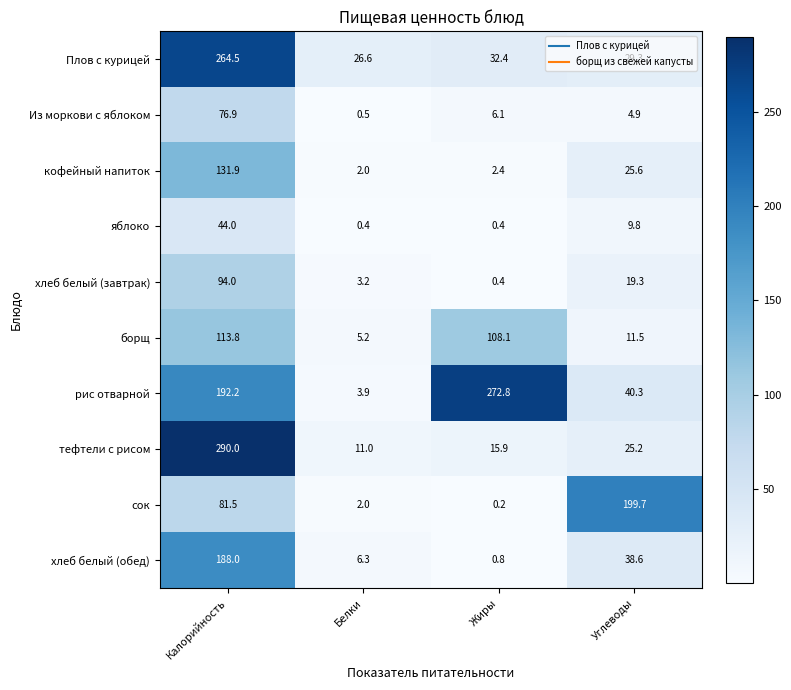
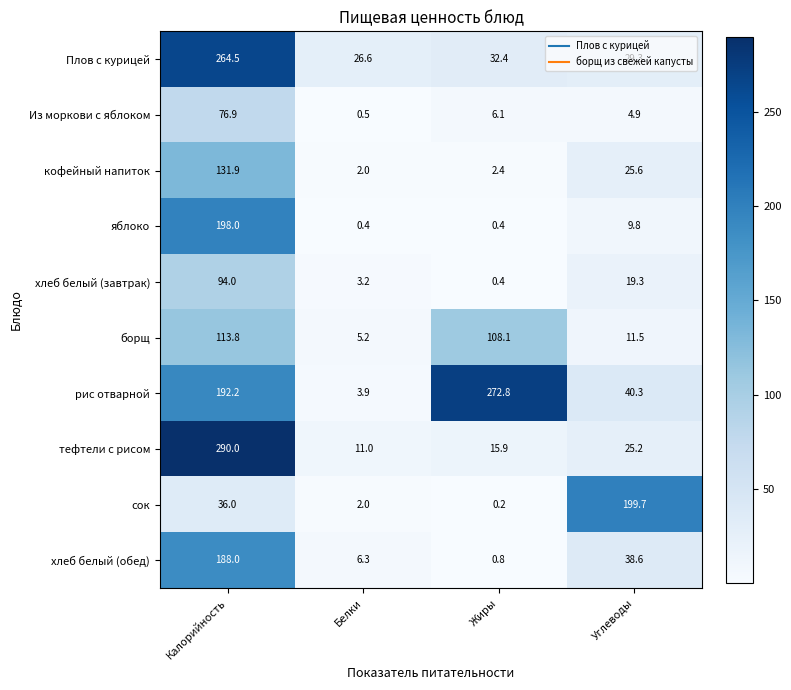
  {
    "Плов с курицей": {
      "Калорийность": 264.5,
      "Белки": 26.6,
      "Жиры": 32.4
    },
    "Из моркови с яблоком": {
      "Калорийность": 76.9,
      "Белки": 0.5,
      "Жиры": 6.1,
      "Углеводы": 4.9
    },
    "кофейный напиток": {
      "Калорийность": 131.9,
      "Белки": 2.0,
      "Жиры": 2.4,
      "Углеводы": 25.6
    },
    "яблоко": {
-     "Калорийность": 44.0,
+     "Калорийность": 198.0,
      "Белки": 0.4,
      "Жиры": 0.4,
      "Углеводы": 9.8
    },
    "хлеб белый (завтрак)": {
      "Калорийность": 94.0,
      "Белки": 3.2,
      "Жиры": 0.4,
      "Углеводы": 19.3
    },
    "борщ": {
      "Калорийность": 113.8,
      "Белки": 5.2,
      "Жиры": 108.1,
      "Углеводы": 11.5
    },
    "рис отварной": {
      "Калорийность": 192.2,
      "Белки": 3.9,
      "Жиры": 272.8,
      "Углеводы": 40.3
    },
    "тефтели с рисом": {
      "Калорийность": 290.0,
      "Белки": 11.0,
      "Жиры": 15.9,
      "Углеводы": 25.2
    },
    "сок": {
-     "Калорийность": 81.5,
+     "Калорийность": 36.0,
      "Белки": 2.0,
      "Жиры": 0.2,
      "Углеводы": 199.7
    },
    "хлеб белый (обед)": {
      "Калорийность": 188.0,
      "Белки": 6.3,
      "Жиры": 0.8,
      "Углеводы": 38.6
    }
  }
